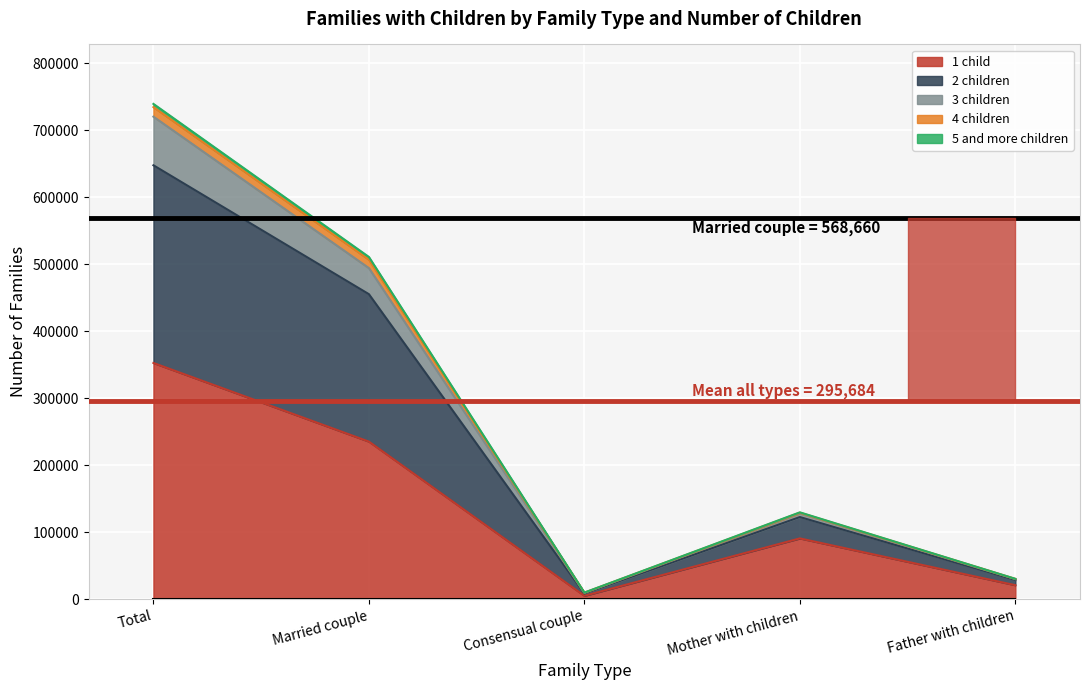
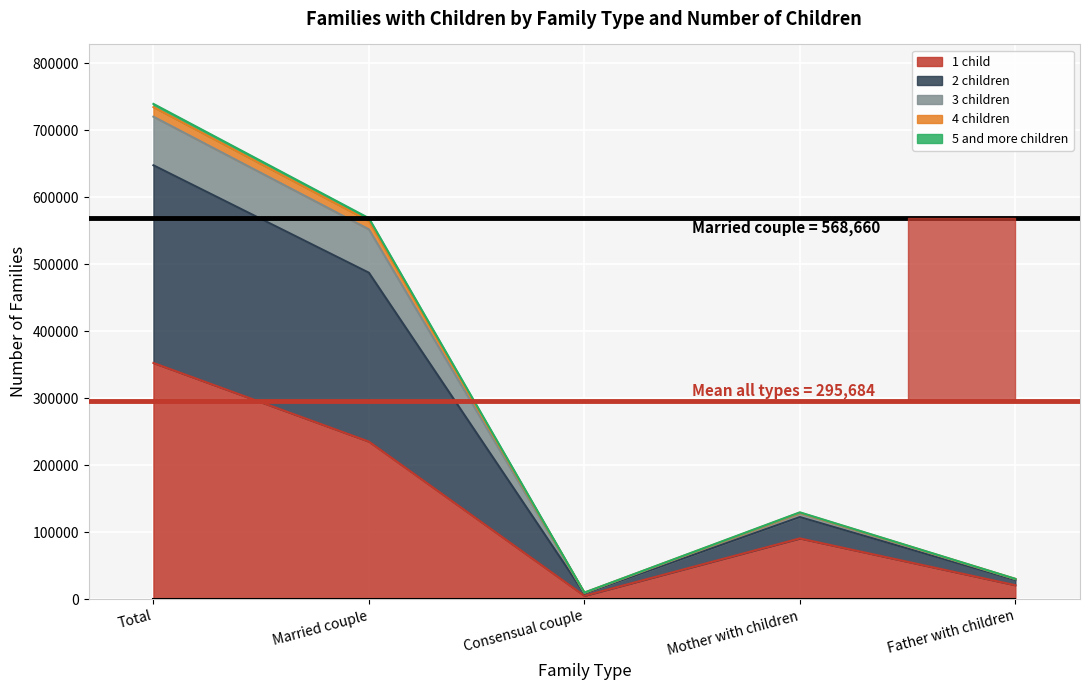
  {
    "2 children": {
      "Total": 290000,
-     "Married couple": 220000,
+     "Married couple": 250000,
      "Mother with children": 30000
    },
    "3 children": {
      "Total": 70000,
-     "Married couple": 40000
+     "Married couple": 60000
    },
    "4 children": {
      "Total": 10000,
      "Married couple": 10000
    },
    "5 and more children": {
      "Total": 0,
      "Married couple": 0
    }
  }
